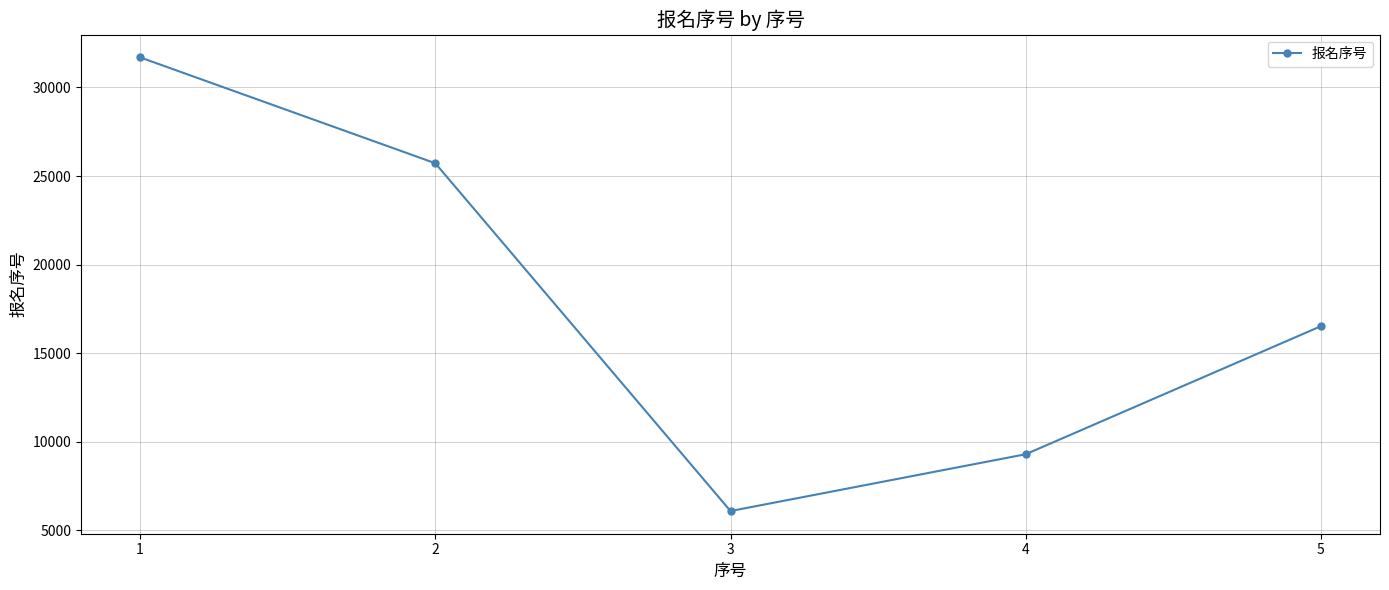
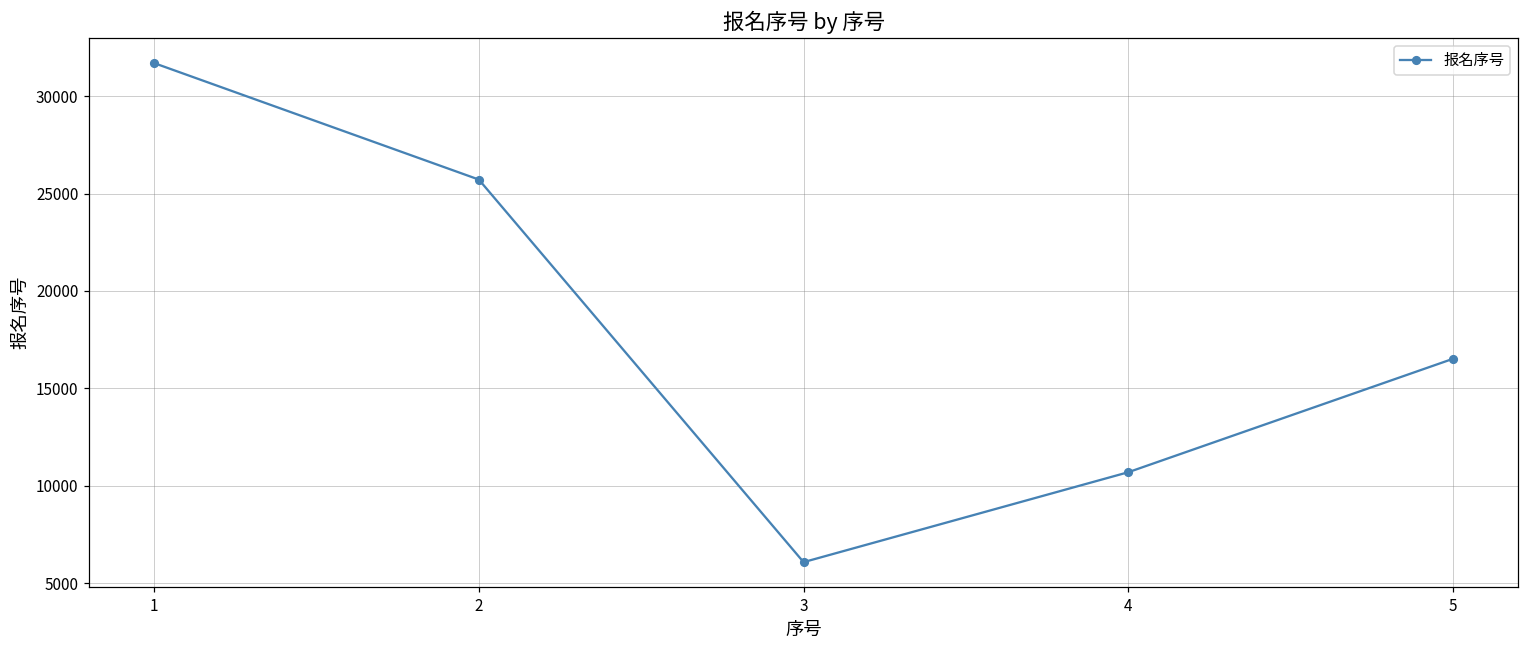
  {
    "1": 31700,
    "2": 25700,
    "3": 6100,
-   "4": 9300,
+   "4": 10700,
    "5": 16500
  }
